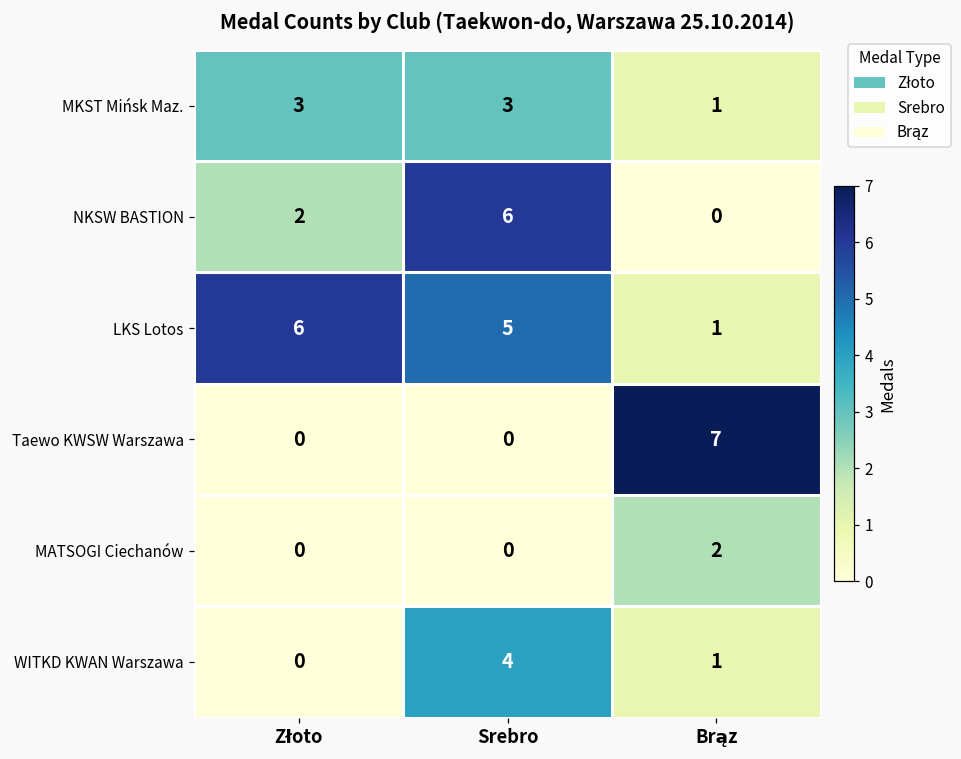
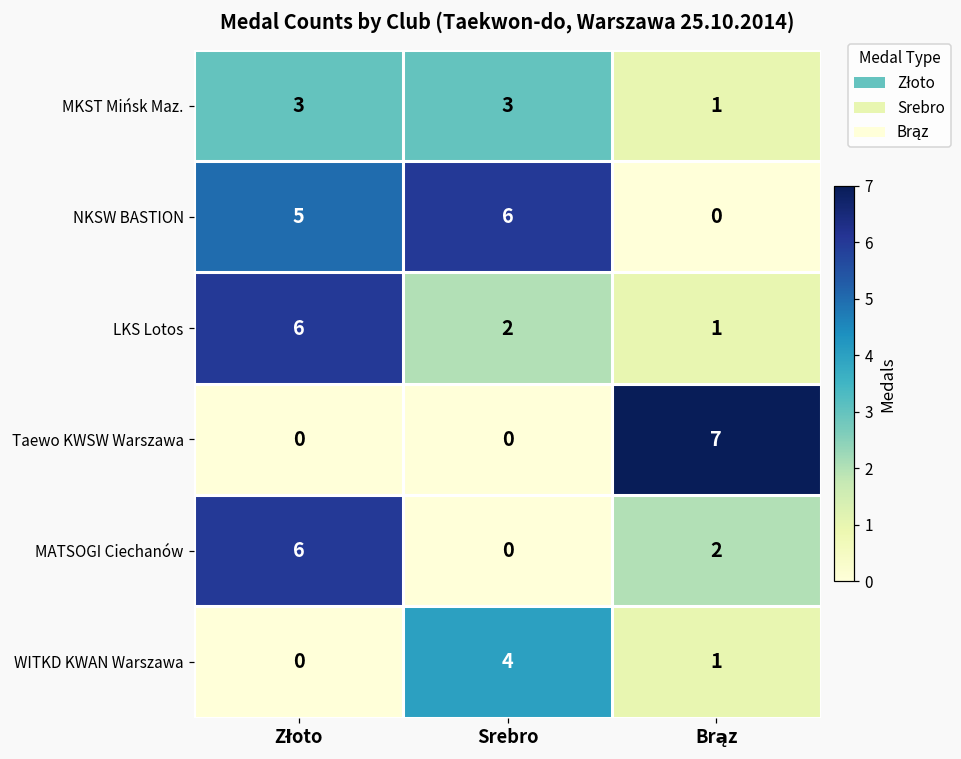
  {
    "MKST Mińsk Maz.": {
      "Złoto": 3,
      "Srebro": 3,
      "Brąz": 1
    },
    "NKSW BASTION": {
-     "Złoto": 2,
+     "Złoto": 5,
      "Srebro": 6,
      "Brąz": 0
    },
    "LKS Lotos": {
      "Złoto": 6,
-     "Srebro": 5,
+     "Srebro": 2,
      "Brąz": 1
    },
    "Taewo KWSW Warszawa": {
      "Złoto": 0,
      "Srebro": 0,
      "Brąz": 7
    },
    "MATSOGI Ciechanów": {
-     "Złoto": 0,
+     "Złoto": 6,
      "Srebro": 0,
      "Brąz": 2
    },
    "WITKD KWAN Warszawa": {
      "Złoto": 0,
      "Srebro": 4,
      "Brąz": 1
    }
  }
